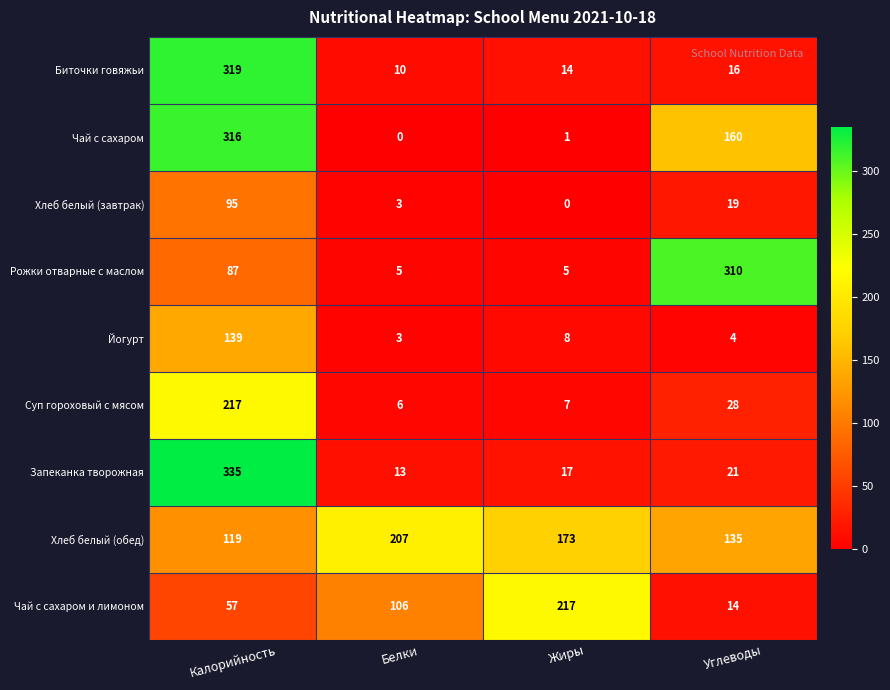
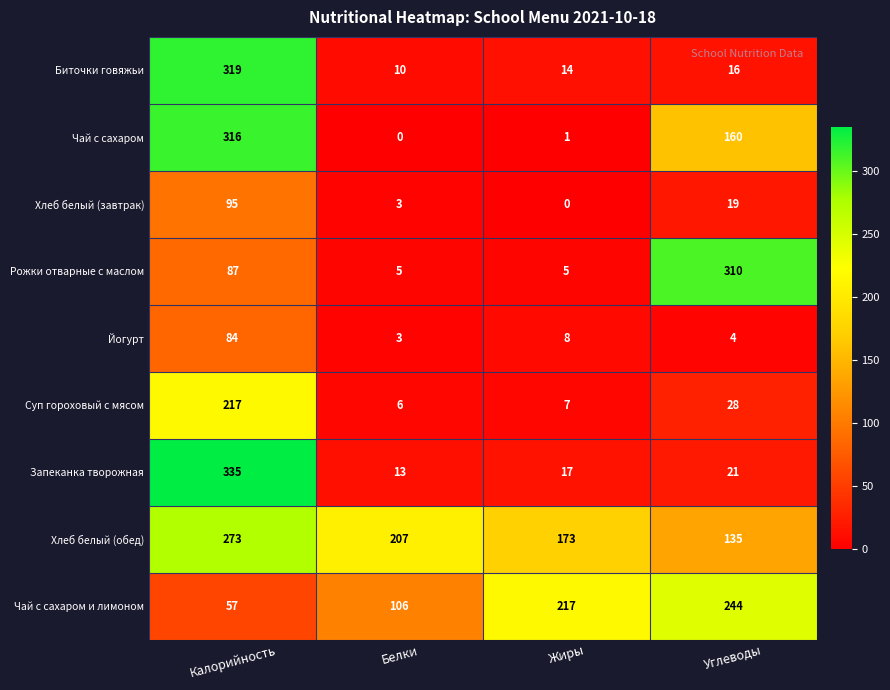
  {
    "Биточки говяжьи": {
      "Калорийность": 319,
      "Белки": 10,
      "Жиры": 14
    },
    "Чай с сахаром": {
      "Калорийность": 316,
      "Белки": 0,
      "Жиры": 1,
      "Углеводы": 160
    },
    "Хлеб белый (завтрак)": {
      "Калорийность": 95,
      "Белки": 3,
      "Жиры": 0,
      "Углеводы": 19
    },
    "Рожки отварные с маслом": {
      "Калорийность": 87,
      "Белки": 5,
      "Жиры": 5,
      "Углеводы": 310
    },
    "Йогурт": {
-     "Калорийность": 139,
+     "Калорийность": 84,
      "Белки": 3,
      "Жиры": 8,
      "Углеводы": 4
    },
    "Суп гороховый с мясом": {
      "Калорийность": 217,
      "Белки": 6,
      "Жиры": 7,
      "Углеводы": 28
    },
    "Запеканка творожная": {
      "Калорийность": 335,
      "Белки": 13,
      "Жиры": 17,
      "Углеводы": 21
    },
    "Хлеб белый (обед)": {
-     "Калорийность": 119,
+     "Калорийность": 273,
      "Белки": 207,
      "Жиры": 173,
      "Углеводы": 135
    },
    "Чай с сахаром и лимоном": {
      "Калорийность": 57,
      "Белки": 106,
      "Жиры": 217,
-     "Углеводы": 14
+     "Углеводы": 244
    }
  }
